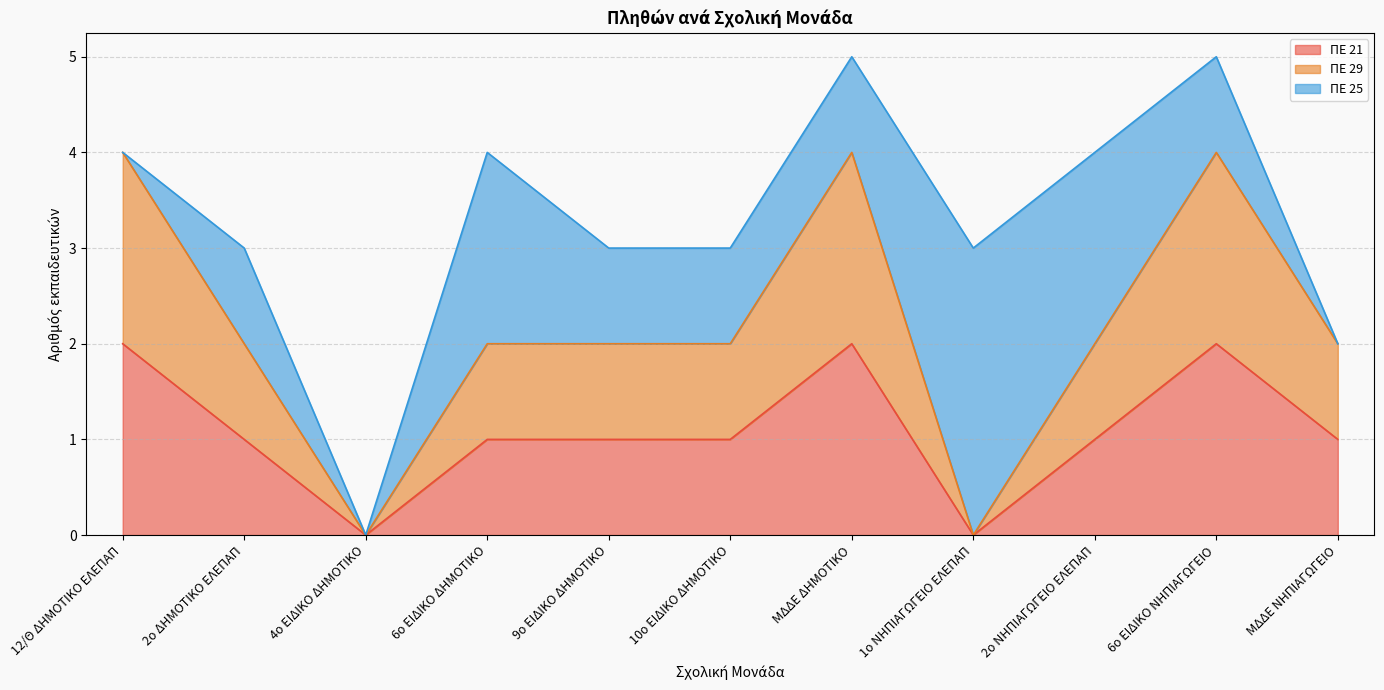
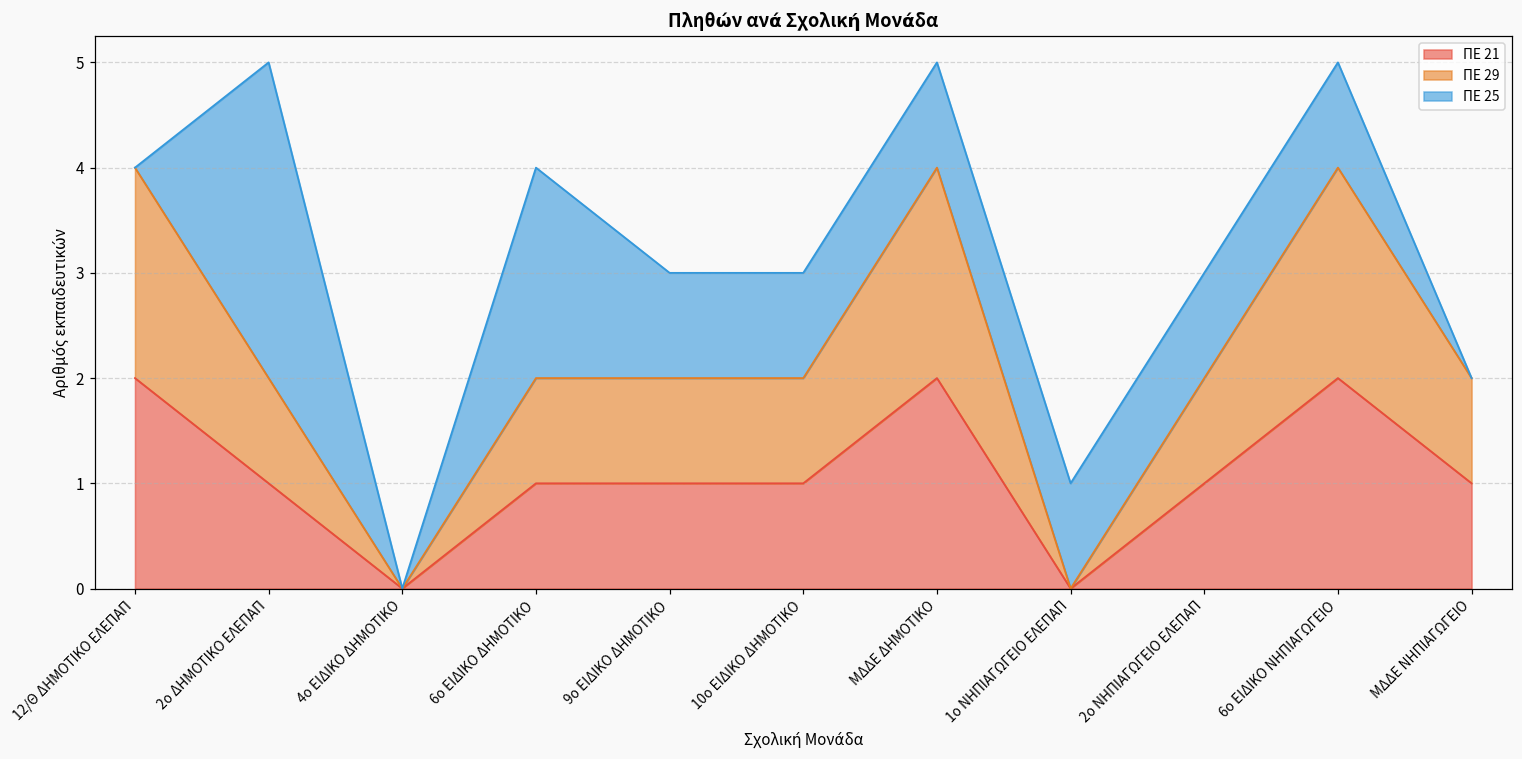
  {
    "ΠΕ 25": {
-     "2ο ΔΗΜΟΤΙΚΟ ΕΛΕΠΑΠ": 1,
+     "2ο ΔΗΜΟΤΙΚΟ ΕΛΕΠΑΠ": 3,
      "6ο ΕΙΔΙΚΟ ΔΗΜΟΤΙΚΟ": 2,
      "9ο ΕΙΔΙΚΟ ΔΗΜΟΤΙΚΟ": 1,
      "10ο ΕΙΔΙΚΟ ΔΗΜΟΤΙΚΟ": 1,
      "ΜΔΔΕ ΔΗΜΟΤΙΚΟ": 1,
-     "1ο ΝΗΠΙΑΓΩΓΕΙΟ ΕΛΕΠΑΠ": 3,
-     "2ο ΝΗΠΙΑΓΩΓΕΙΟ ΕΛΕΠΑΠ": 2,
+     "1ο ΝΗΠΙΑΓΩΓΕΙΟ ΕΛΕΠΑΠ": 1,
+     "2ο ΝΗΠΙΑΓΩΓΕΙΟ ΕΛΕΠΑΠ": 1,
      "6ο ΕΙΔΙΚΟ ΝΗΠΙΑΓΩΓΕΙΟ": 1
    }
  }
